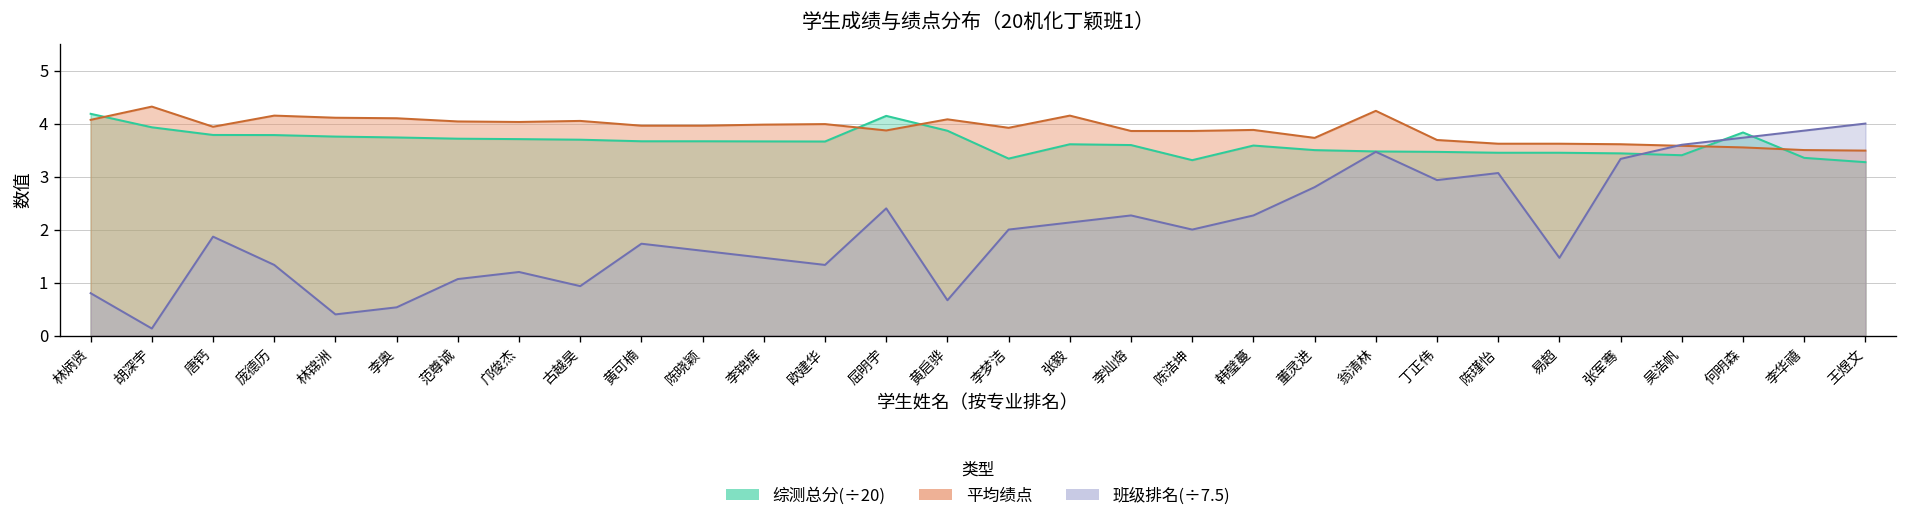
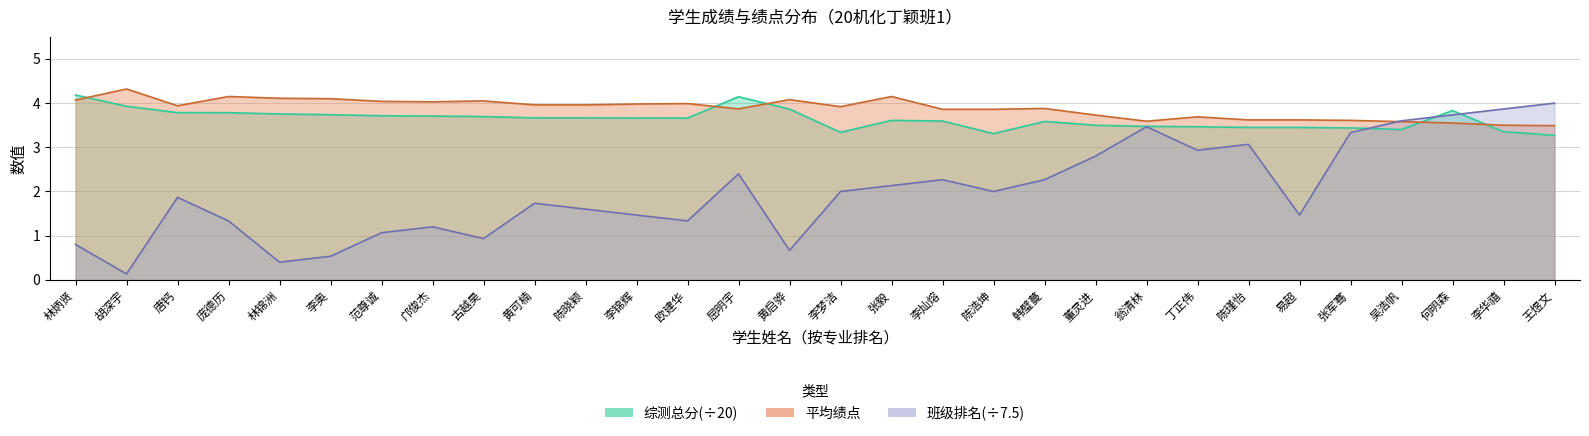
  {
    "综测总分(÷20)": {
      "林炳贤": 4.2,
      "胡深宇": 3.9,
      "唐钙": 3.8,
      "庞德历": 3.8,
      "林锦洲": 3.8,
      "李奥": 3.7,
      "范尊诚": 3.7,
      "邝俊杰": 3.7,
      "古越昊": 3.7,
      "黄可楠": 3.7,
      "陈晓颖": 3.7,
      "李锦辉": 3.7,
      "欧建华": 3.7,
      "屈明宇": 4.1,
      "黄启骅": 3.9,
      "李梦洁": 3.3,
      "张毅": 3.6,
      "李灿熔": 3.6,
      "陈浩坤": 3.3,
      "韩璧蔓": 3.6,
      "董灵进": 3.5,
      "丁正伟": 3.5,
      "陈瑾怡": 3.4,
      "易超": 3.4,
      "张军骞": 3.4,
      "吴浩帆": 3.4,
      "何明森": 3.8,
      "李华禧": 3.4,
      "王煜文": 3.3
    },
    "平均绩点": {
      "林炳贤": 4.1,
      "胡深宇": 4.3,
      "唐钙": 3.9,
      "庞德历": 4.2,
      "林锦洲": 4.1,
      "李奥": 4.1,
      "范尊诚": 4.0,
      "邝俊杰": 4.0,
      "古越昊": 4.1,
      "黄可楠": 4.0,
      "陈晓颖": 4.0,
      "李锦辉": 4.0,
      "欧建华": 4.0,
      "屈明宇": 3.9,
      "黄启骅": 4.1,
      "李梦洁": 3.9,
      "张毅": 4.2,
      "李灿熔": 3.9,
      "陈浩坤": 3.9,
      "韩璧蔓": 3.9,
      "董灵进": 3.7,
-     "翁清林": 4.2,
+     "翁清林": 3.6,
      "丁正伟": 3.7,
      "陈瑾怡": 3.6,
      "易超": 3.6,
      "张军骞": 3.6,
      "何明森": 3.6,
      "李华禧": 3.5,
      "王煜文": 3.5
    },
    "班级排名(÷7.5)": {
      "林炳贤": 0.8,
      "胡深宇": 0.1,
      "唐钙": 1.9,
      "庞德历": 1.3,
      "林锦洲": 0.4,
      "李奥": 0.5,
      "范尊诚": 1.1,
      "邝俊杰": 1.2,
      "古越昊": 0.9,
      "黄可楠": 1.7,
      "陈晓颖": 1.6,
      "李锦辉": 1.5,
      "欧建华": 1.3,
      "屈明宇": 2.4,
      "黄启骅": 0.7,
      "李梦洁": 2.0,
      "张毅": 2.1,
      "李灿熔": 2.3,
      "陈浩坤": 2.0,
      "韩璧蔓": 2.3,
      "董灵进": 2.8,
      "丁正伟": 2.9,
      "陈瑾怡": 3.1,
      "易超": 1.5,
      "张军骞": 3.3,
      "何明森": 3.7,
      "李华禧": 3.9,
      "王煜文": 4.0
    }
  }
